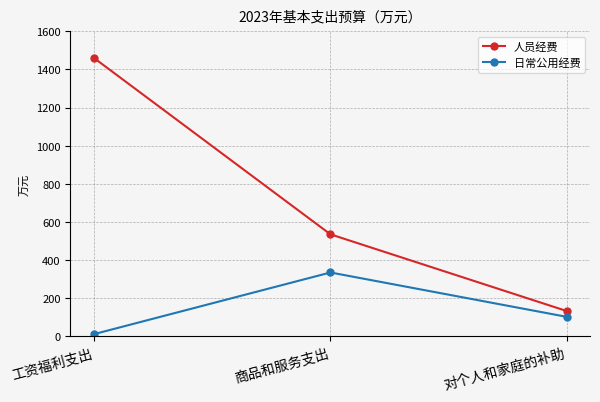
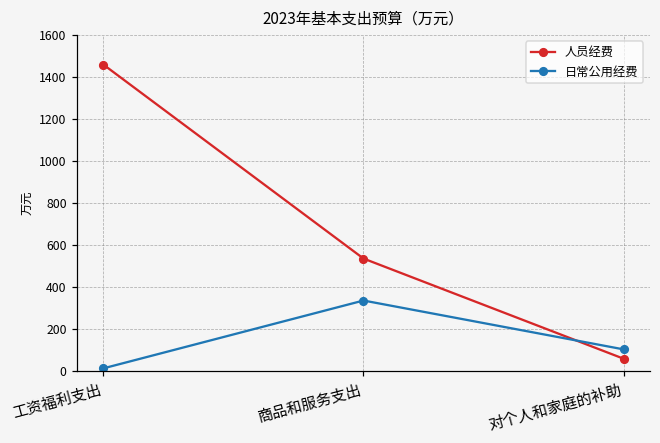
  {
    "人员经费": {
      "工资福利支出": 1460,
      "商品和服务支出": 540,
-     "对个人和家庭的补助": 130
+     "对个人和家庭的补助": 60
    },
    "日常公用经费": {
      "工资福利支出": 10,
      "商品和服务支出": 340,
      "对个人和家庭的补助": 100
    }
  }
